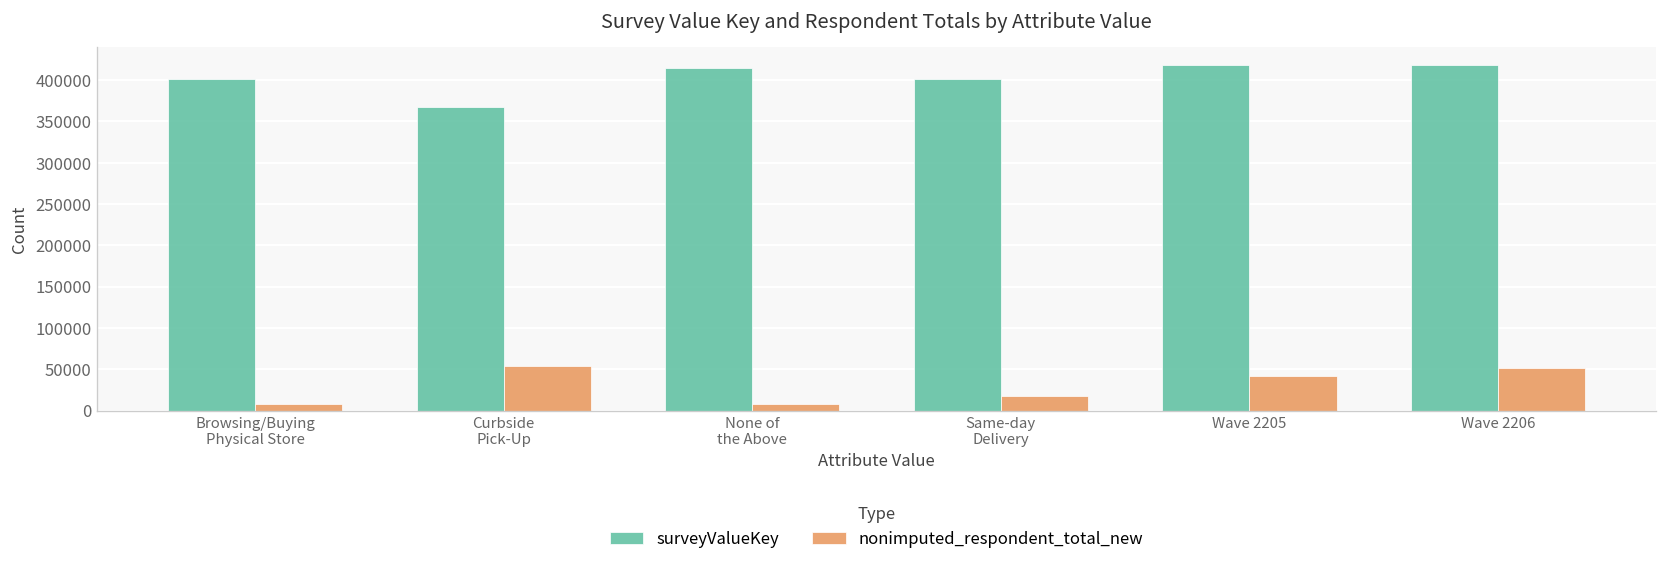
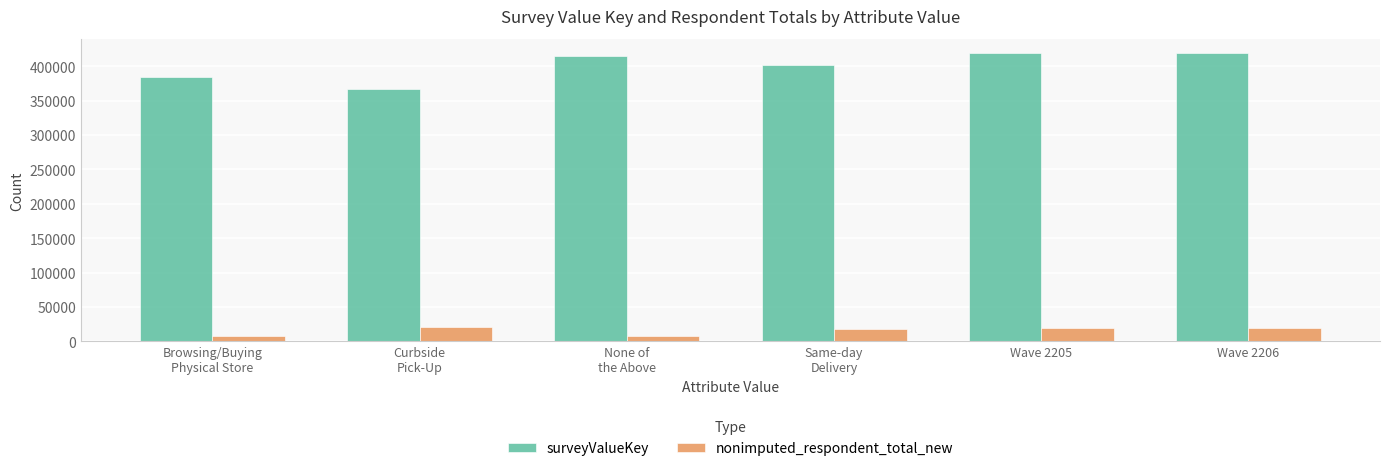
  {
    "surveyValueKey": {
-     "Browsing/Buying Physical Store": 400000,
+     "Browsing/Buying Physical Store": 380000,
      "Curbside Pick-Up": 370000,
      "None of the Above": 420000,
      "Same-day Delivery": 400000,
      "Wave 2205": 420000,
      "Wave 2206": 420000
    },
    "nonimputed_respondent_total_new": {
      "Browsing/Buying Physical Store": 10000,
-     "Curbside Pick-Up": 50000,
+     "Curbside Pick-Up": 20000,
      "None of the Above": 10000,
      "Same-day Delivery": 20000,
-     "Wave 2205": 40000,
-     "Wave 2206": 50000
+     "Wave 2205": 20000,
+     "Wave 2206": 20000
    }
  }
